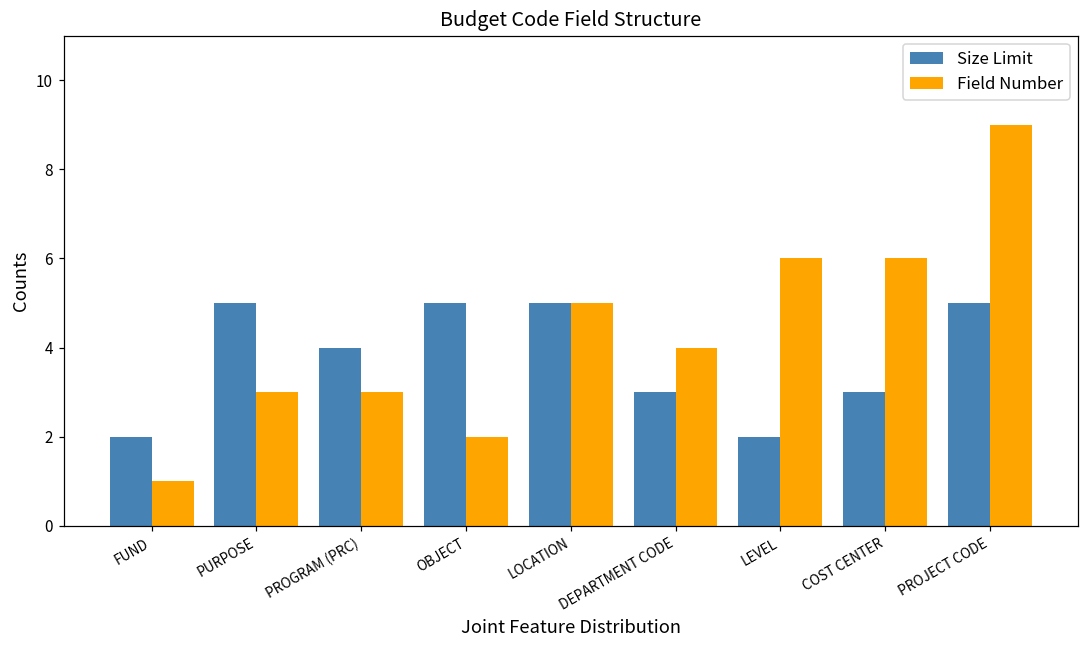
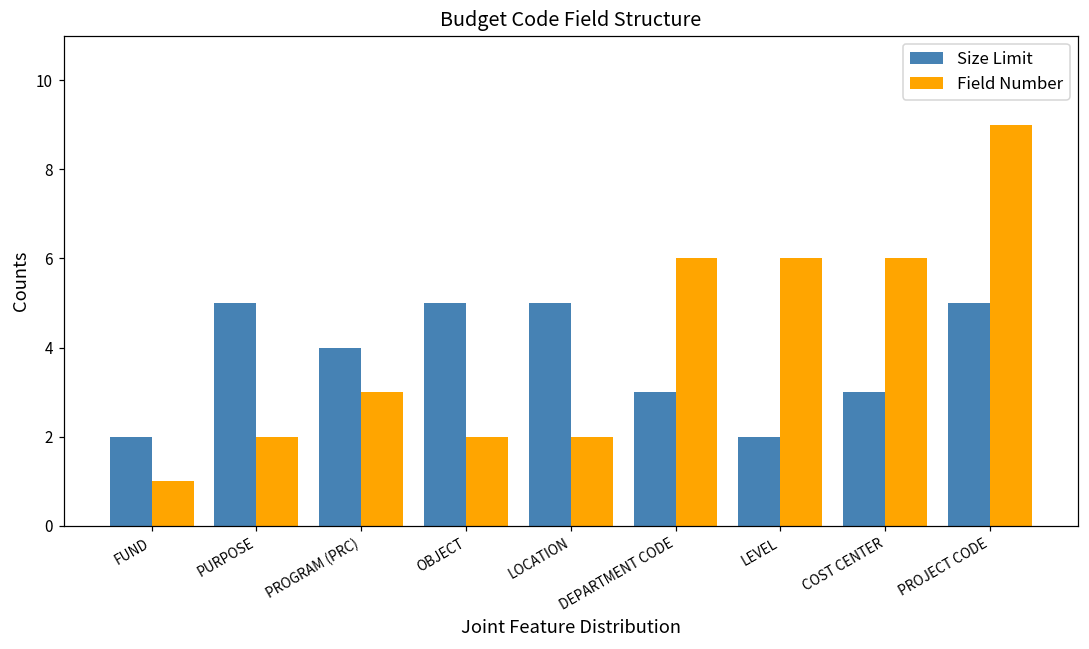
  {
    "Size Limit": {
      "FUND": 2,
      "PURPOSE": 5,
      "PROGRAM (PRC)": 4,
      "OBJECT": 5,
      "LOCATION": 5,
      "DEPARTMENT CODE": 3,
      "LEVEL": 2,
      "COST CENTER": 3,
      "PROJECT CODE": 5
    },
    "Field Number": {
      "FUND": 1,
-     "PURPOSE": 3,
+     "PURPOSE": 2,
      "PROGRAM (PRC)": 3,
      "OBJECT": 2,
-     "LOCATION": 5,
-     "DEPARTMENT CODE": 4,
+     "LOCATION": 2,
+     "DEPARTMENT CODE": 6,
      "LEVEL": 6,
      "COST CENTER": 6,
      "PROJECT CODE": 9
    }
  }
